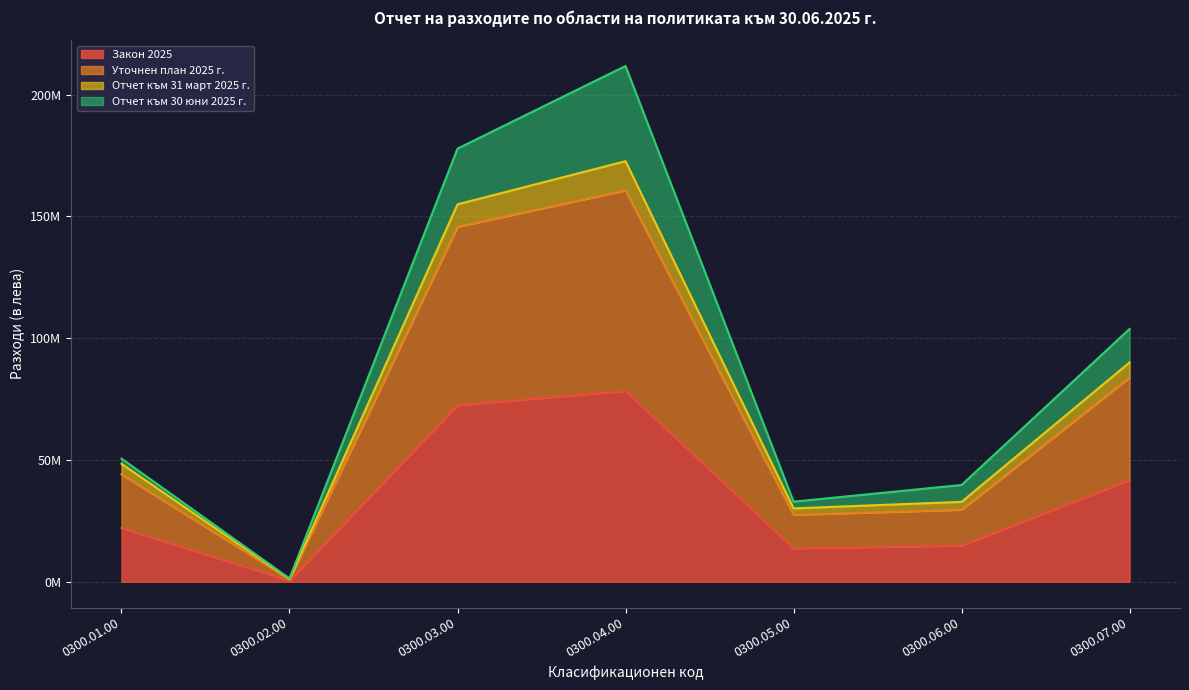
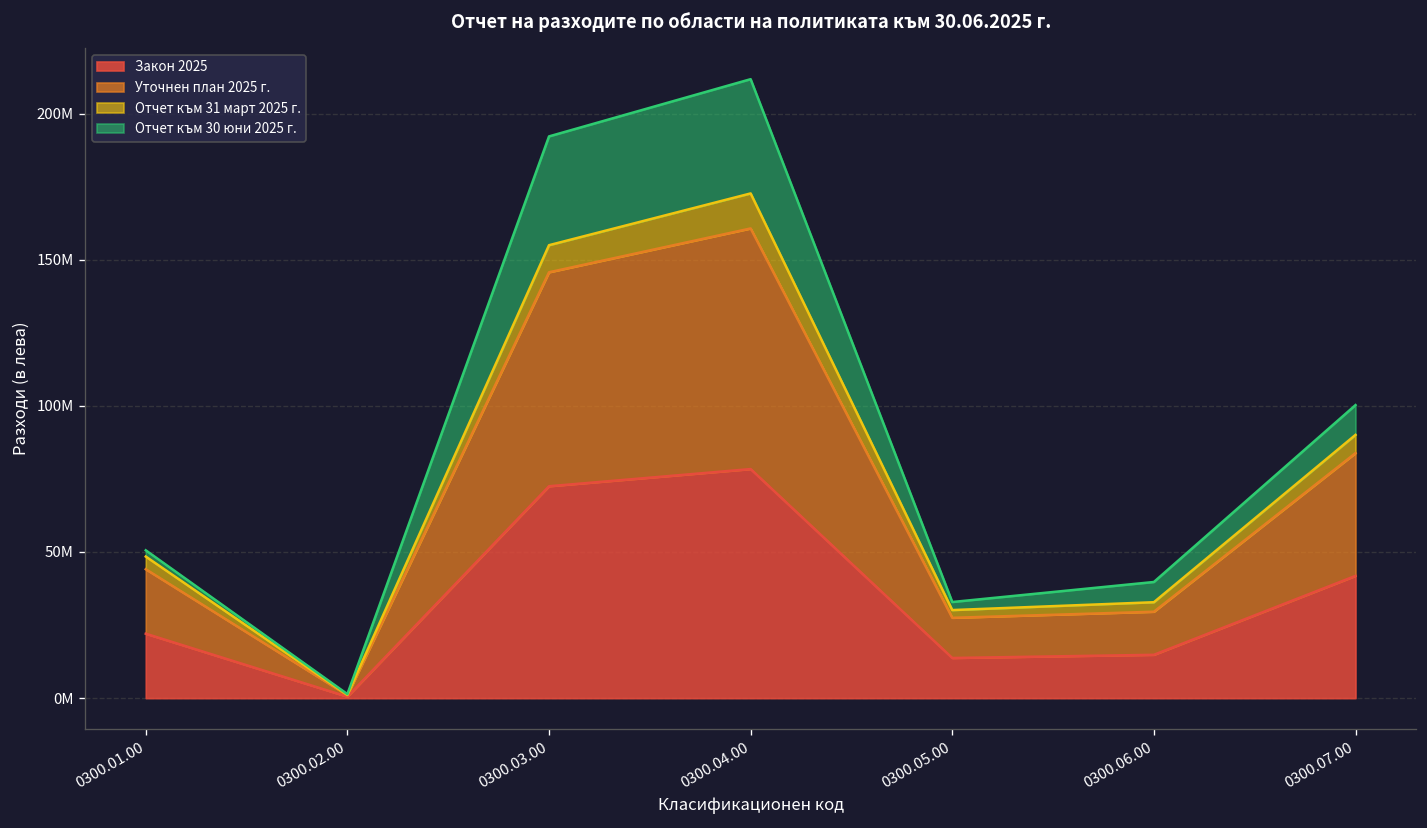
  {
    "Отчет към 30 юни 2025 г.": {
      "0300.01.00": 2000000,
-     "0300.03.00": 23000000,
+     "0300.03.00": 37000000,
      "0300.04.00": 39000000,
      "0300.05.00": 3000000,
      "0300.06.00": 7000000,
-     "0300.07.00": 14000000
+     "0300.07.00": 10000000
    }
  }
